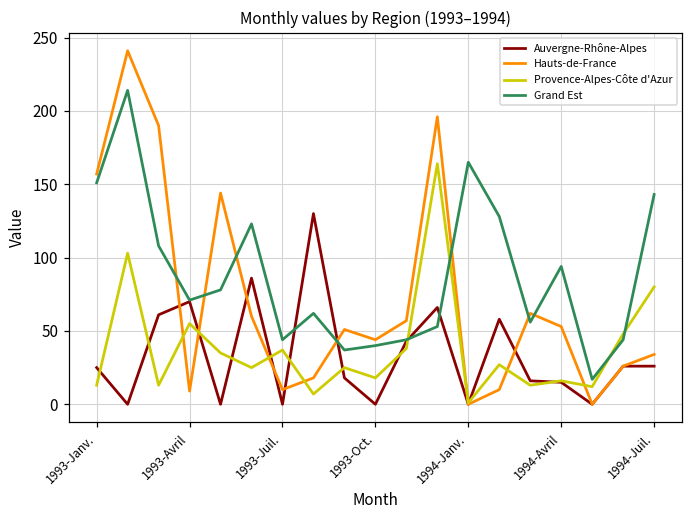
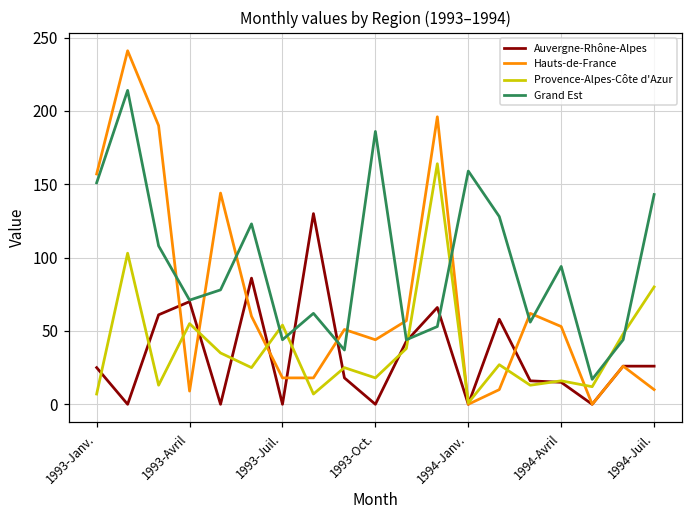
  {
    "Auvergne-Rhône-Alpes": {
      "1993-Janv.": 25,
      "1993-Juil.": 0,
      "1993-Oct.": 0,
      "1994-Juil.": 26
    },
    "Hauts-de-France": {
      "1993-Janv.": 157,
      "1993-Avril": 9,
-     "1993-Juil.": 10,
+     "1993-Juil.": 18,
      "1993-Oct.": 44,
      "1994-Avril": 53,
-     "1994-Juil.": 34
+     "1994-Juil.": 10
    },
    "Provence-Alpes-Côte d'Azur": {
-     "1993-Janv.": 13,
+     "1993-Janv.": 7,
      "1993-Avril": 55,
-     "1993-Juil.": 37,
+     "1993-Juil.": 54,
      "1993-Oct.": 18,
      "1994-Juil.": 80
    },
    "Grand Est": {
      "1993-Janv.": 151,
      "1993-Juil.": 44,
-     "1993-Oct.": 40,
-     "1994-Janv.": 165,
+     "1993-Oct.": 186,
+     "1994-Janv.": 159,
      "1994-Avril": 94,
      "1994-Juil.": 143
    }
  }
